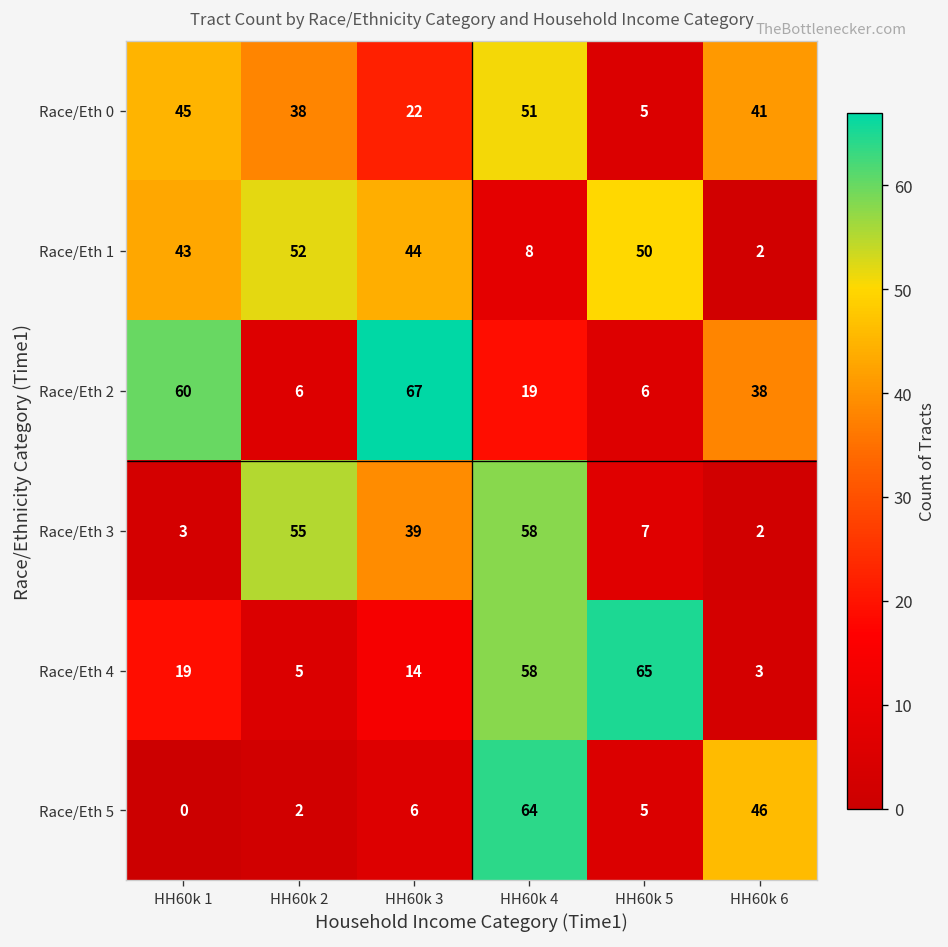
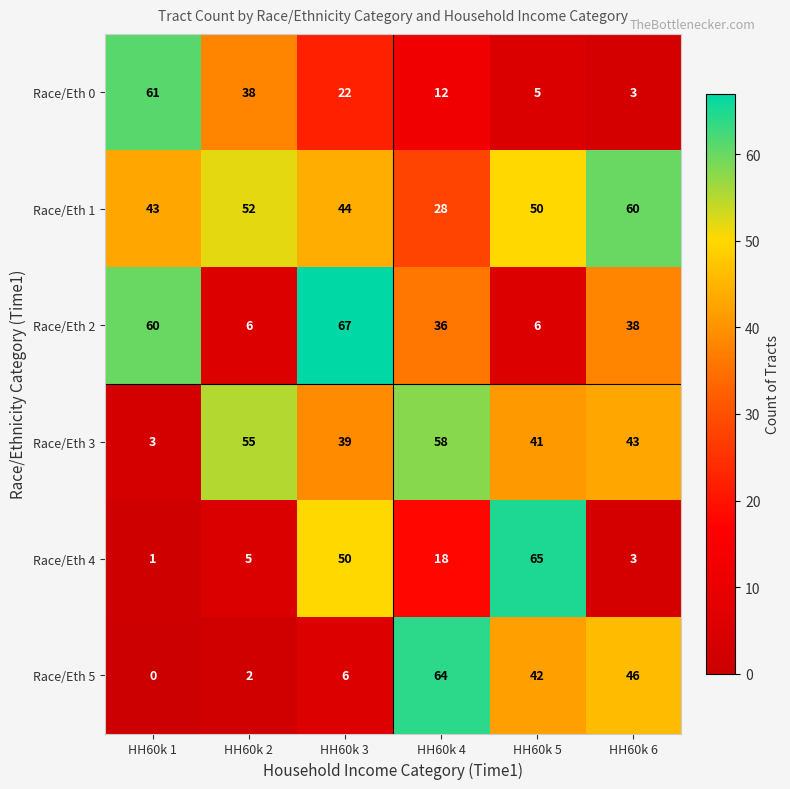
  {
    "Race/Eth 0": {
-     "HH60k 1": 45,
+     "HH60k 1": 61,
      "HH60k 2": 38,
      "HH60k 3": 22,
-     "HH60k 4": 51,
+     "HH60k 4": 12,
      "HH60k 5": 5,
-     "HH60k 6": 41
+     "HH60k 6": 3
    },
    "Race/Eth 1": {
      "HH60k 1": 43,
      "HH60k 2": 52,
      "HH60k 3": 44,
-     "HH60k 4": 8,
+     "HH60k 4": 28,
      "HH60k 5": 50,
-     "HH60k 6": 2
+     "HH60k 6": 60
    },
    "Race/Eth 2": {
      "HH60k 1": 60,
      "HH60k 2": 6,
      "HH60k 3": 67,
-     "HH60k 4": 19,
+     "HH60k 4": 36,
      "HH60k 5": 6,
      "HH60k 6": 38
    },
    "Race/Eth 3": {
      "HH60k 1": 3,
      "HH60k 2": 55,
      "HH60k 3": 39,
      "HH60k 4": 58,
-     "HH60k 5": 7,
-     "HH60k 6": 2
+     "HH60k 5": 41,
+     "HH60k 6": 43
    },
    "Race/Eth 4": {
-     "HH60k 1": 19,
+     "HH60k 1": 1,
      "HH60k 2": 5,
-     "HH60k 3": 14,
-     "HH60k 4": 58,
+     "HH60k 3": 50,
+     "HH60k 4": 18,
      "HH60k 5": 65,
      "HH60k 6": 3
    },
    "Race/Eth 5": {
      "HH60k 1": 0,
      "HH60k 2": 2,
      "HH60k 3": 6,
      "HH60k 4": 64,
-     "HH60k 5": 5,
+     "HH60k 5": 42,
      "HH60k 6": 46
    }
  }
